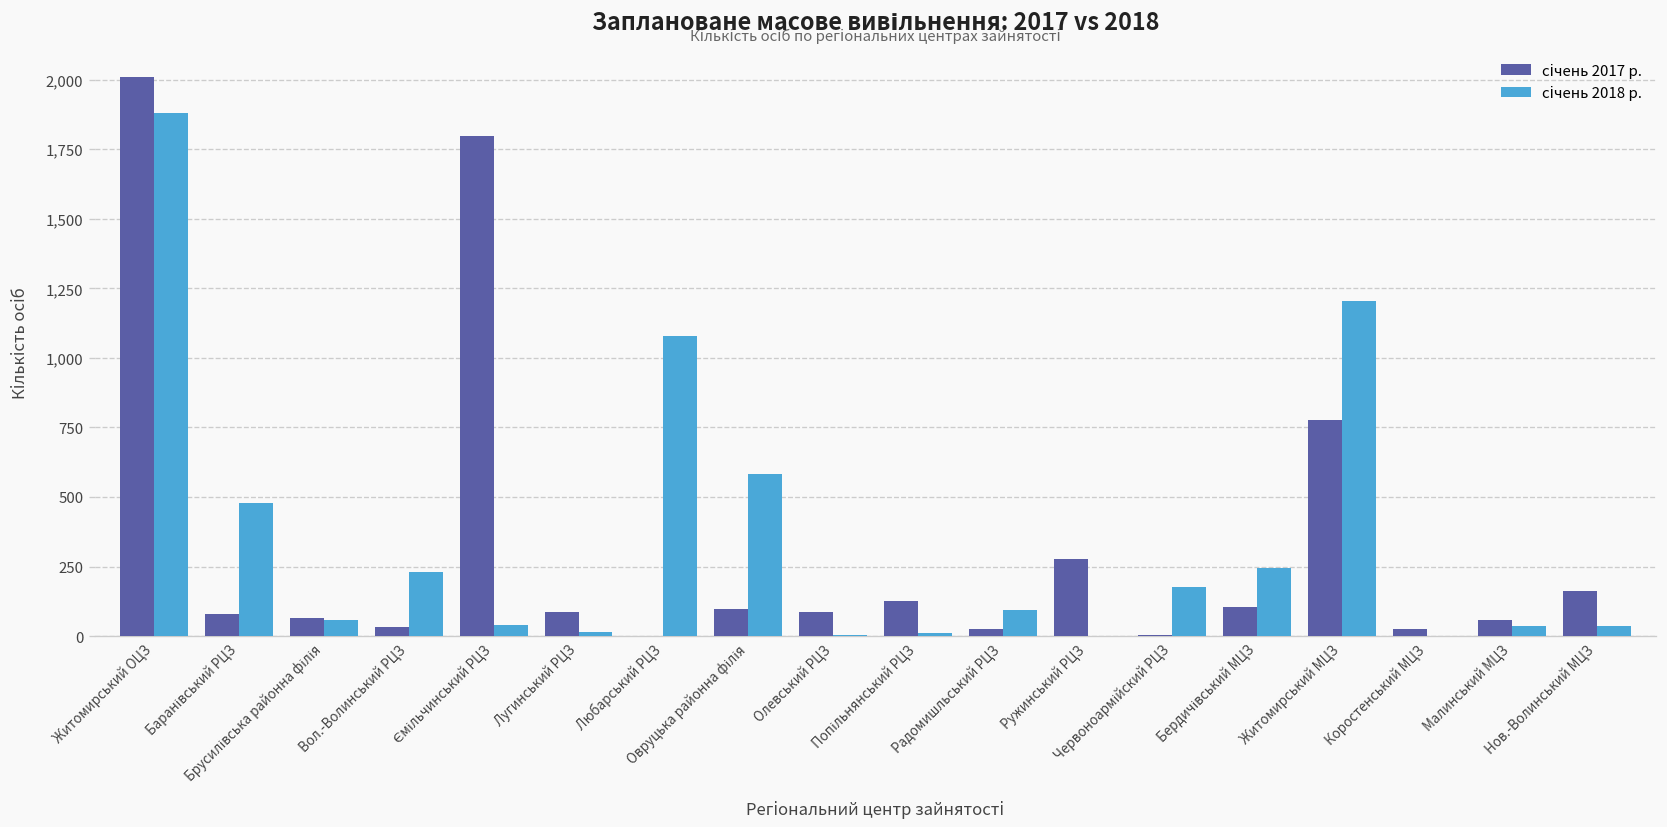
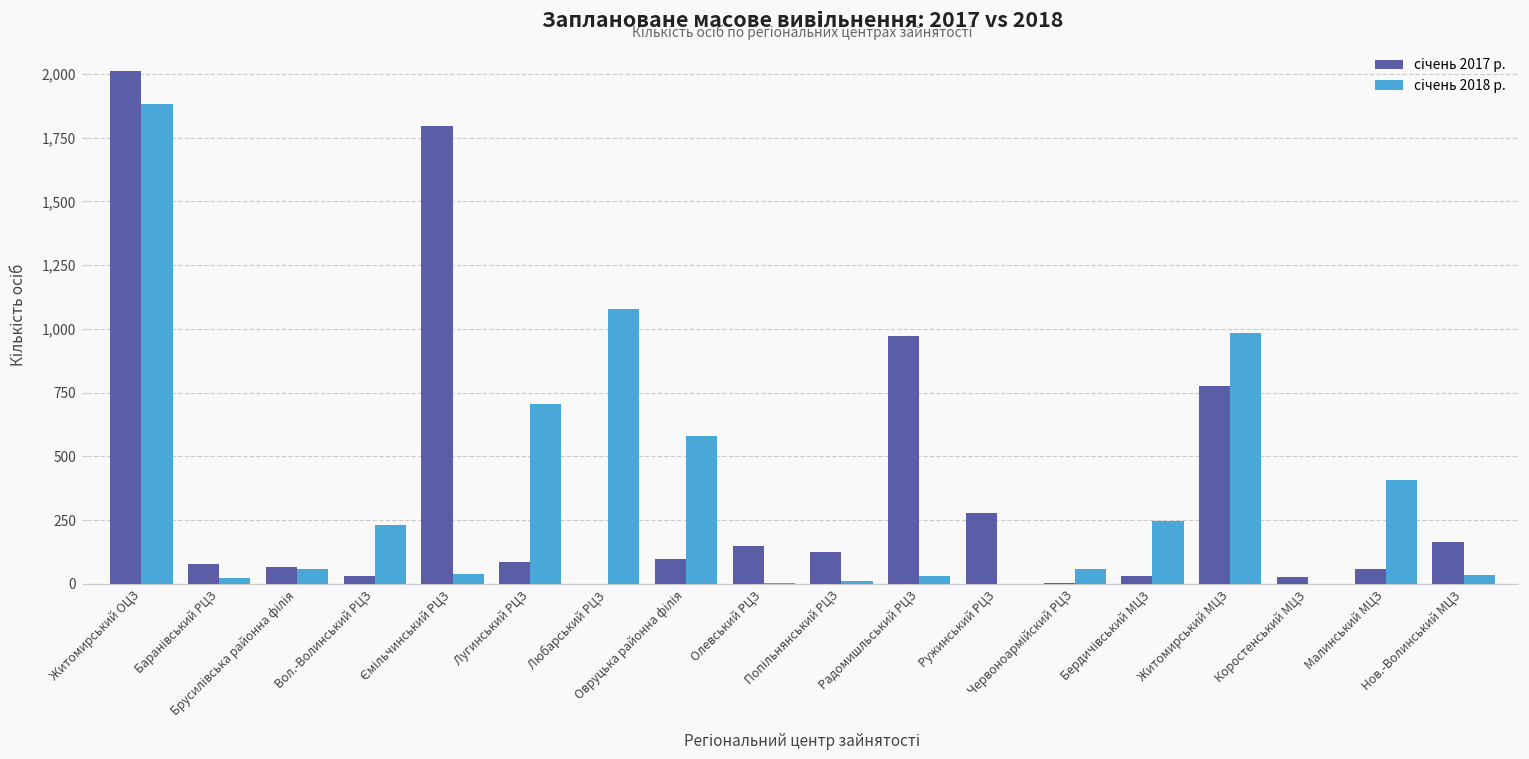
  {
    "січень 2017 р.": {
      "Житомирський ОЦЗ": "2,010",
      "Баранівський РЦЗ": "80",
      "Брусилівська районна філія": "70",
      "Вол.-Волинський РЦЗ": "30",
      "Ємільчинський РЦЗ": "1,800",
      "Лугинський РЦЗ": "90",
      "Любарський РЦЗ": "0",
      "Овруцька районна філія": "100",
-     "Олевський РЦЗ": "90",
+     "Олевський РЦЗ": "150",
      "Попільнянський РЦЗ": "130",
-     "Радомишльський РЦЗ": "20",
+     "Радомишльський РЦЗ": "970",
      "Ружинський РЦЗ": "280",
-     "Бердичівський МЦЗ": "100",
+     "Бердичівський МЦЗ": "30",
      "Житомирський МЦЗ": "780",
      "Коростенський МЦЗ": "30",
      "Малинський МЦЗ": "60",
      "Нов.-Волинський МЦЗ": "160"
    },
    "січень 2018 р.": {
      "Житомирський ОЦЗ": "1,880",
-     "Баранівський РЦЗ": "480",
+     "Баранівський РЦЗ": "20",
      "Брусилівська районна філія": "60",
      "Вол.-Волинський РЦЗ": "230",
      "Ємільчинський РЦЗ": "40",
-     "Лугинський РЦЗ": "20",
+     "Лугинський РЦЗ": "700",
      "Любарський РЦЗ": "1,080",
      "Овруцька районна філія": "580",
      "Попільнянський РЦЗ": "10",
-     "Радомишльський РЦЗ": "90",
+     "Радомишльський РЦЗ": "30",
      "Ружинський РЦЗ": "0",
-     "Червоноармійский РЦЗ": "180",
+     "Червоноармійский РЦЗ": "60",
      "Бердичівський МЦЗ": "250",
-     "Житомирський МЦЗ": "1,200",
+     "Житомирський МЦЗ": "980",
      "Коростенський МЦЗ": "0",
-     "Малинський МЦЗ": "40",
+     "Малинський МЦЗ": "410",
      "Нов.-Волинський МЦЗ": "40"
    }
  }
